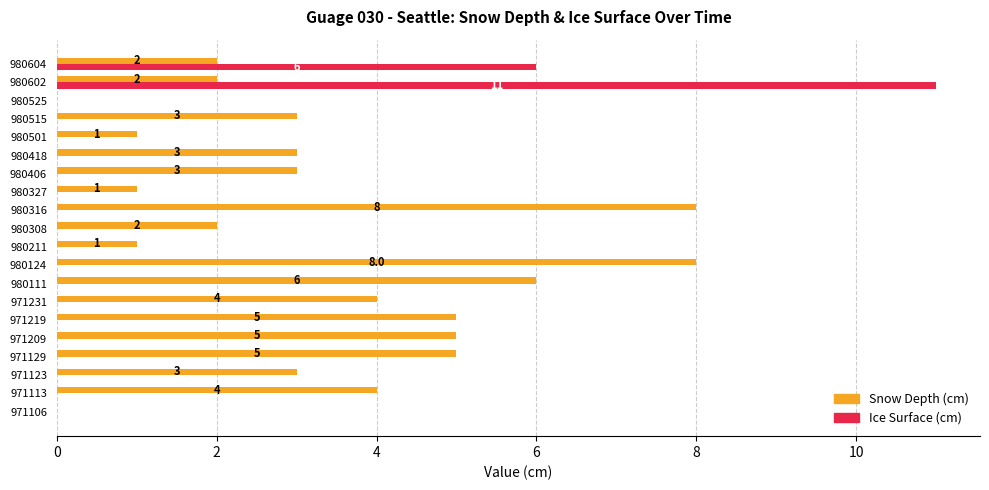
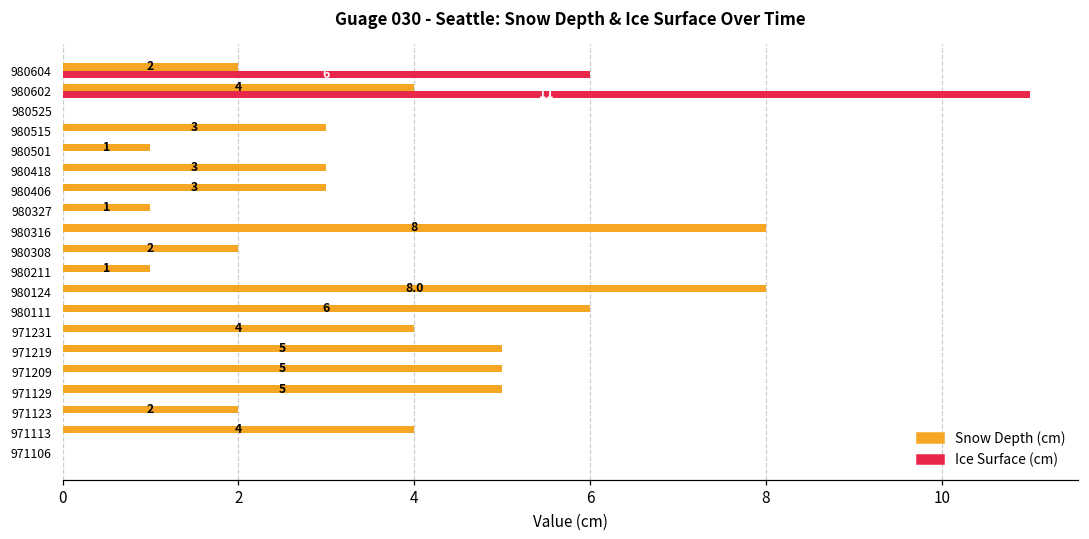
  {
    "Snow Depth (cm)": {
      "980604": 2,
-     "980602": 2,
+     "980602": 4,
      "980515": 3,
      "980501": 1,
      "980418": 3,
      "980406": 3,
      "980327": 1,
      "980316": 8,
      "980308": 2,
      "980211": 1,
      "980124": 8.0,
      "980111": 6,
      "971231": 4,
      "971219": 5,
      "971209": 5,
      "971129": 5,
-     "971123": 3,
+     "971123": 2,
      "971113": 4
    },
    "Ice Surface (cm)": {
      "980604": 6.0,
      "980602": 11.0,
      "980525": 0.0,
      "980515": 0.0,
      "980501": 0.0,
      "980418": 0.0,
      "980406": 0.0,
      "980327": 0.0,
      "980316": 0.0,
      "980308": 0.0,
      "980211": 0.0,
      "980124": 0.0,
      "980111": 0.0,
      "971231": 0.0,
      "971219": 0.0,
      "971209": 0.0,
      "971129": 0.0,
      "971123": 0.0,
      "971113": 0.0,
      "971106": 0.0
    }
  }
